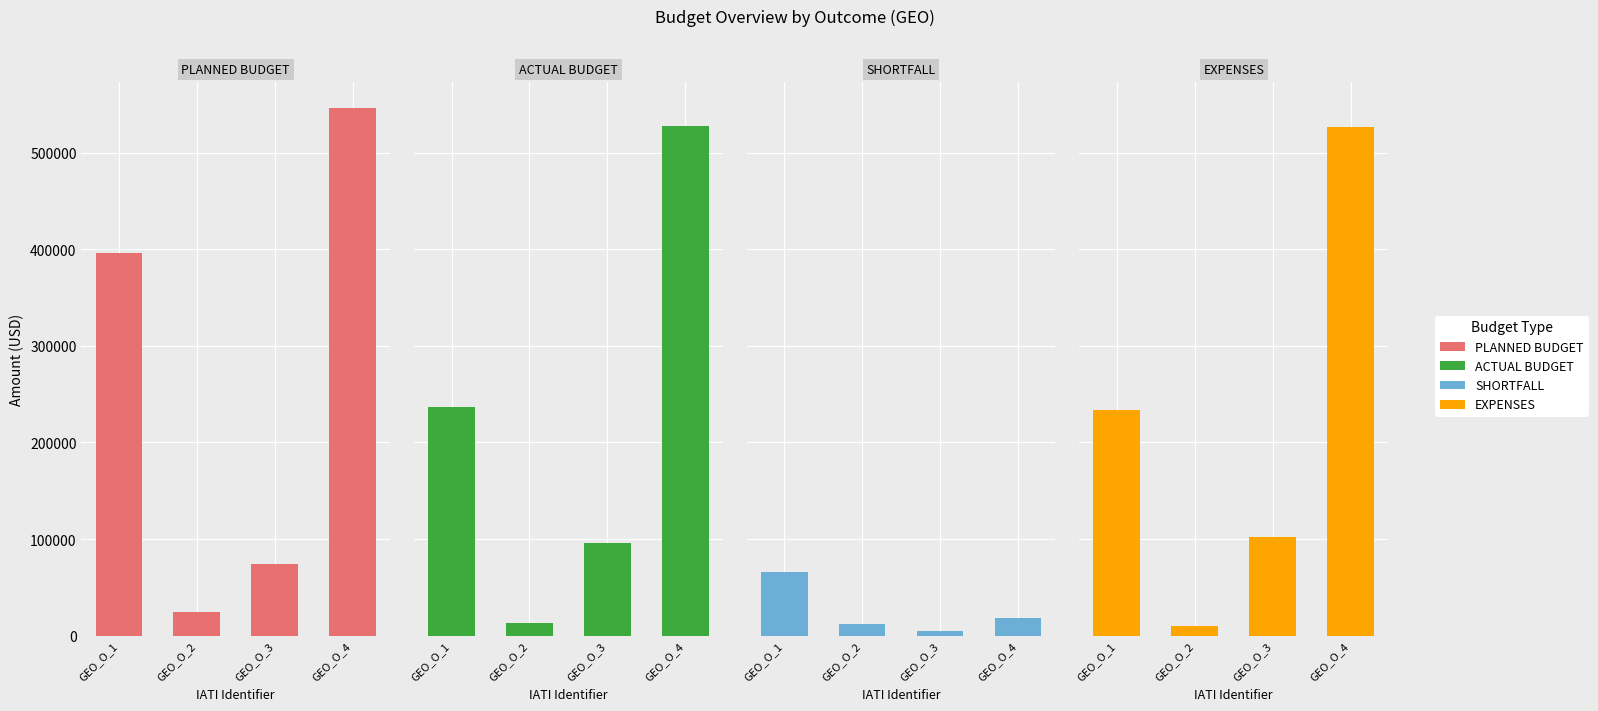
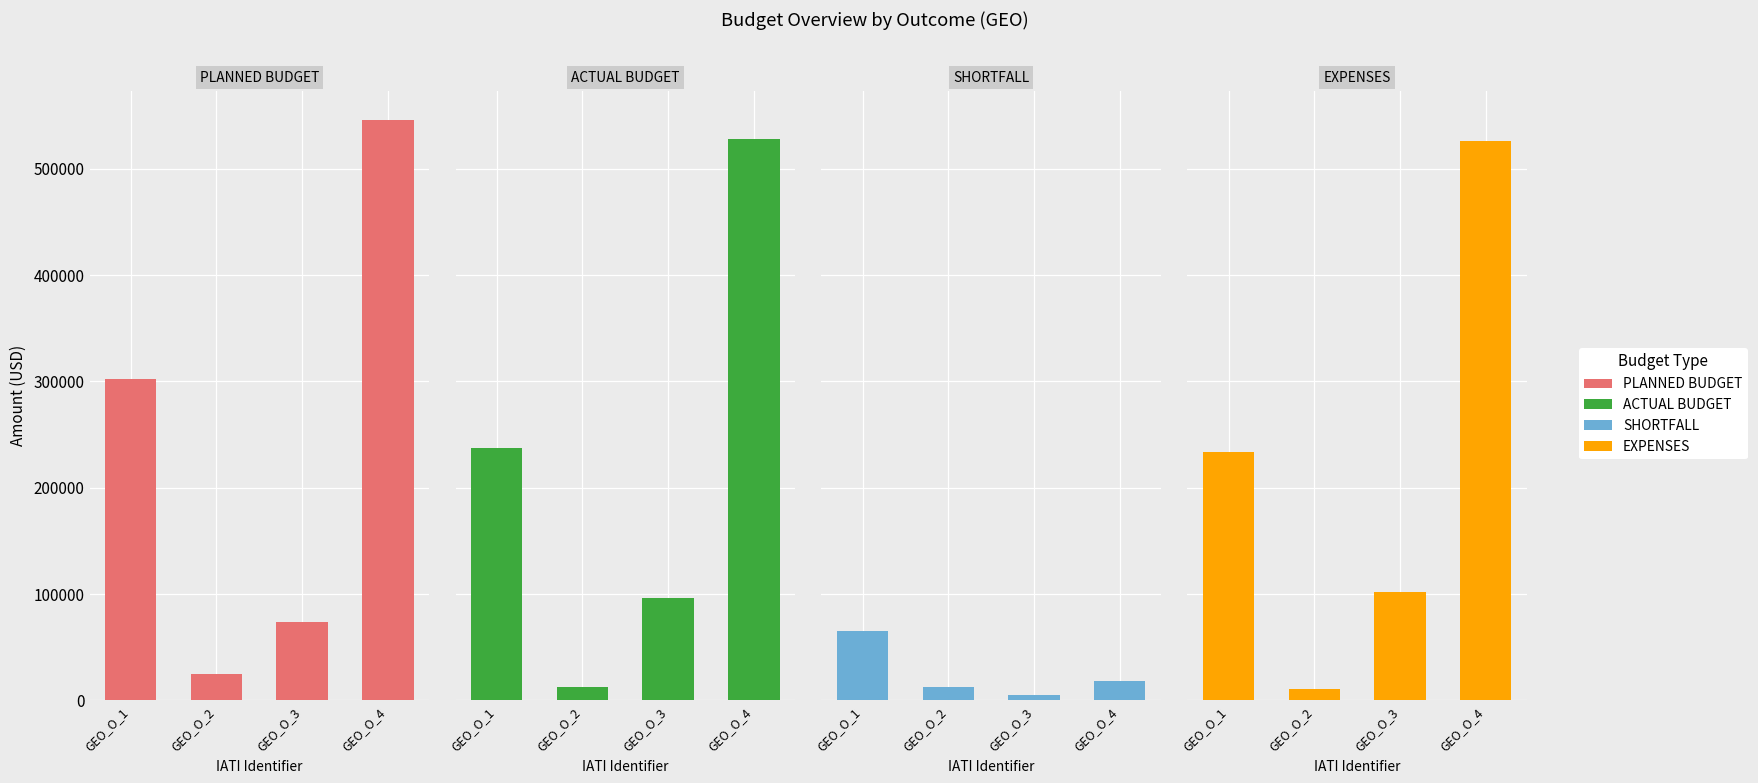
  {
    "PLANNED BUDGET": {
-     "GEO_O_1": 400000,
+     "GEO_O_1": 300000,
      "GEO_O_2": 30000,
      "GEO_O_3": 70000,
      "GEO_O_4": 550000
    }
  }
